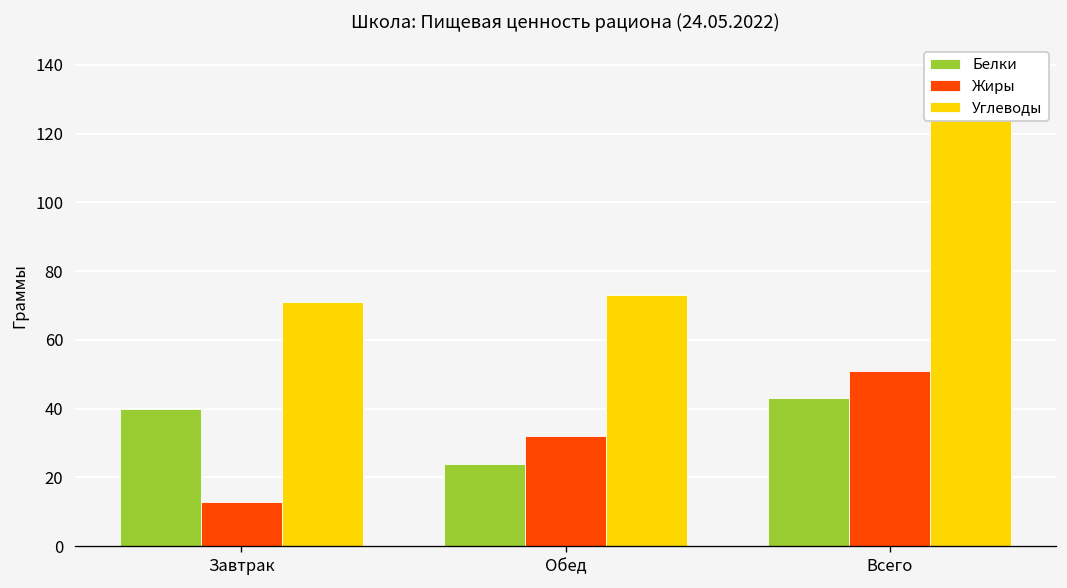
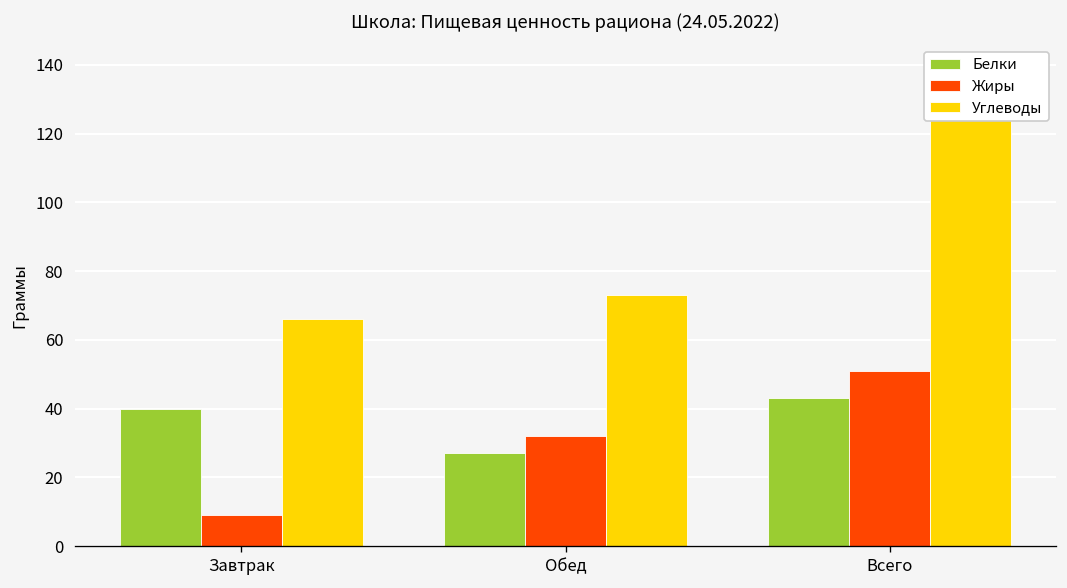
  {
    "Белки": {
      "Завтрак": 40,
-     "Обед": 24,
+     "Обед": 27,
      "Всего": 43
    },
    "Жиры": {
-     "Завтрак": 13,
+     "Завтрак": 9,
      "Обед": 32,
      "Всего": 51
    },
    "Углеводы": {
-     "Завтрак": 71,
+     "Завтрак": 66,
      "Обед": 73
    }
  }
